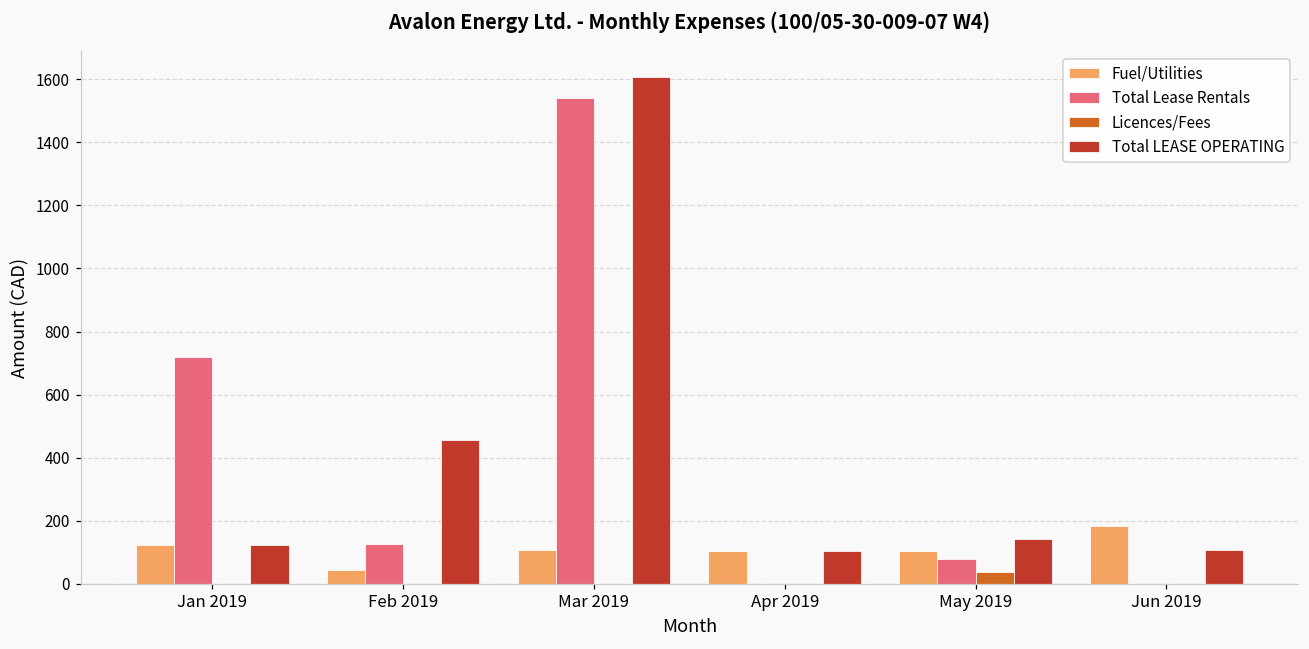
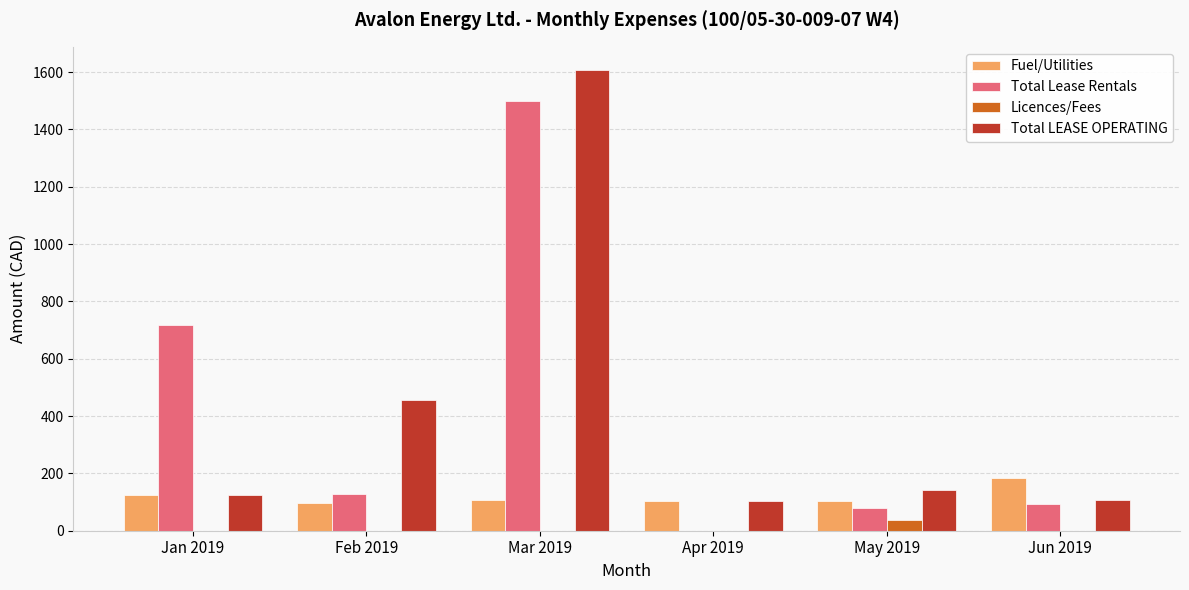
  {
    "Fuel/Utilities": {
      "Jan 2019": 120,
-     "Feb 2019": 40,
+     "Feb 2019": 100,
      "Mar 2019": 110,
      "Apr 2019": 100,
      "May 2019": 100,
      "Jun 2019": 180
    },
    "Total Lease Rentals": {
      "Jan 2019": 720,
      "Feb 2019": 130,
-     "Mar 2019": 1540,
+     "Mar 2019": 1500,
      "Apr 2019": 0,
      "May 2019": 80,
-     "Jun 2019": 0
+     "Jun 2019": 90
    }
  }
